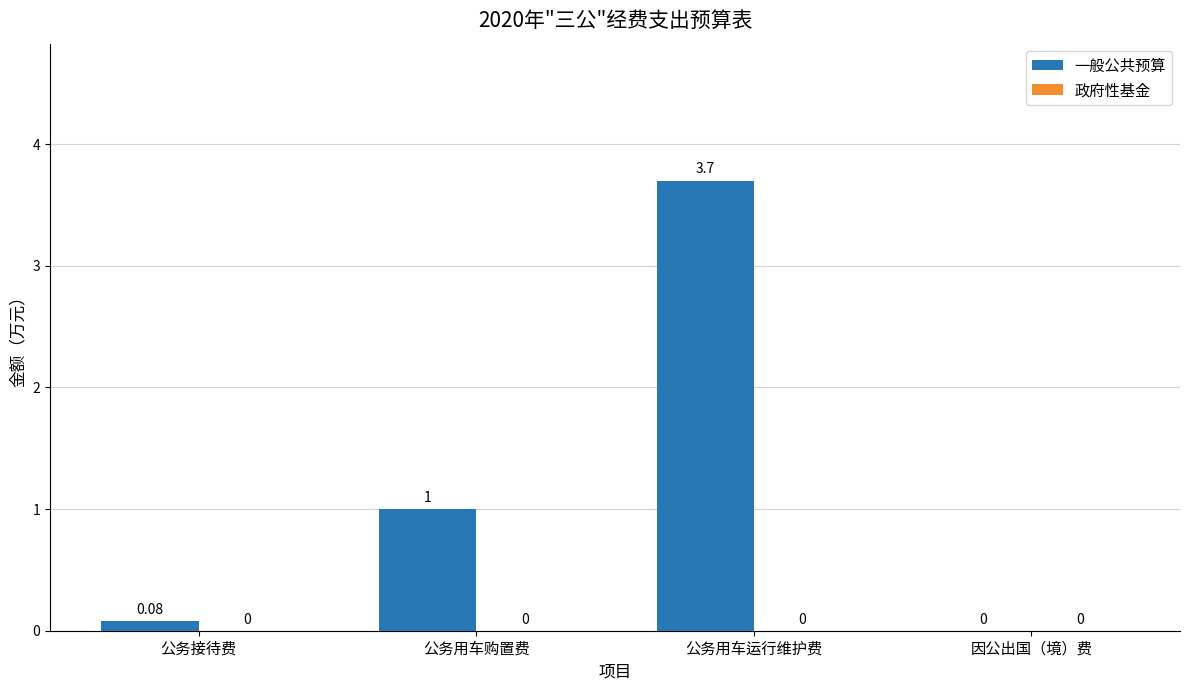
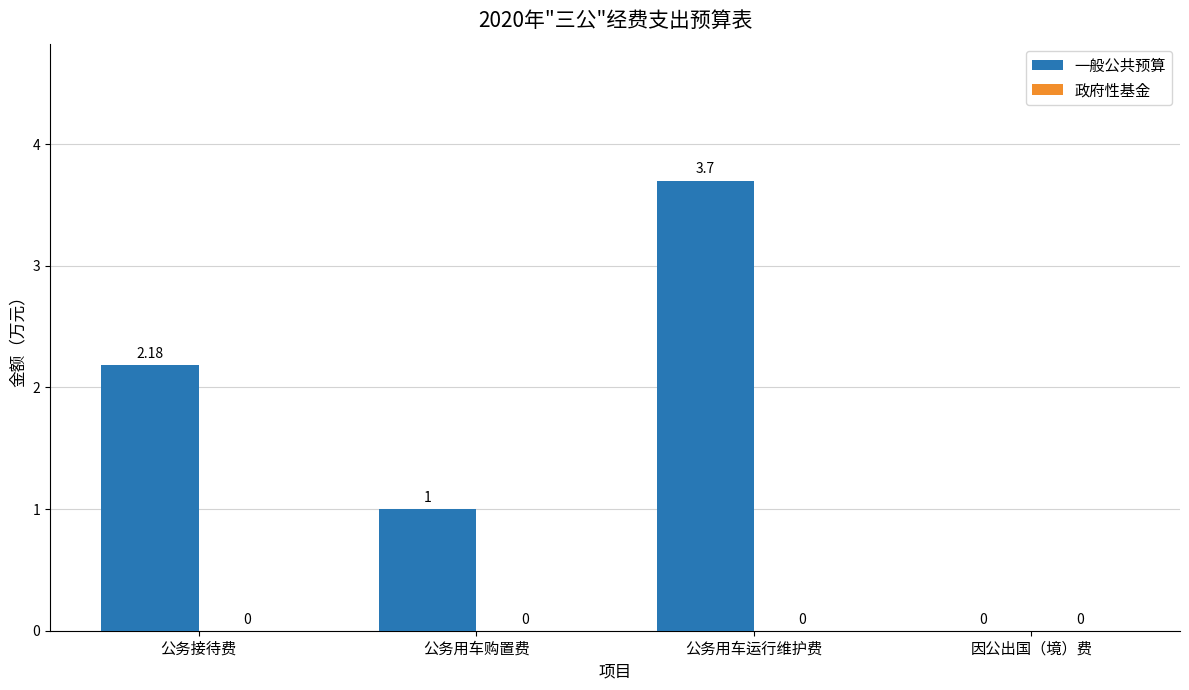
  {
    "一般公共预算": {
-     "公务接待费": 0.08,
+     "公务接待费": 2.18,
      "公务用车购置费": 1,
      "公务用车运行维护费": 3.7,
      "因公出国（境）费": 0
    },
    "政府性基金": {
      "公务接待费": 0,
      "公务用车购置费": 0,
      "公务用车运行维护费": 0,
      "因公出国（境）费": 0
    }
  }
